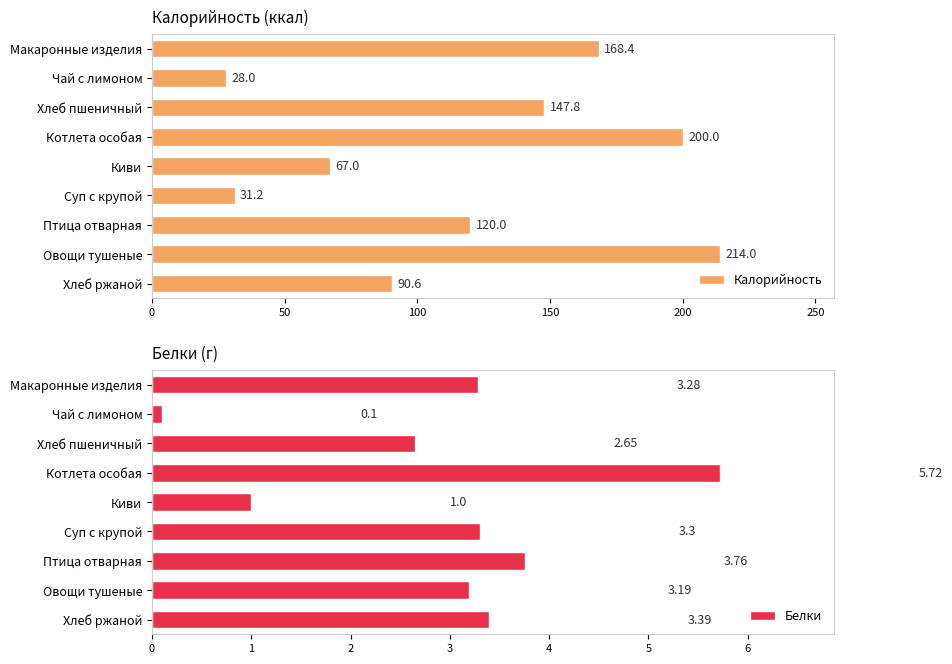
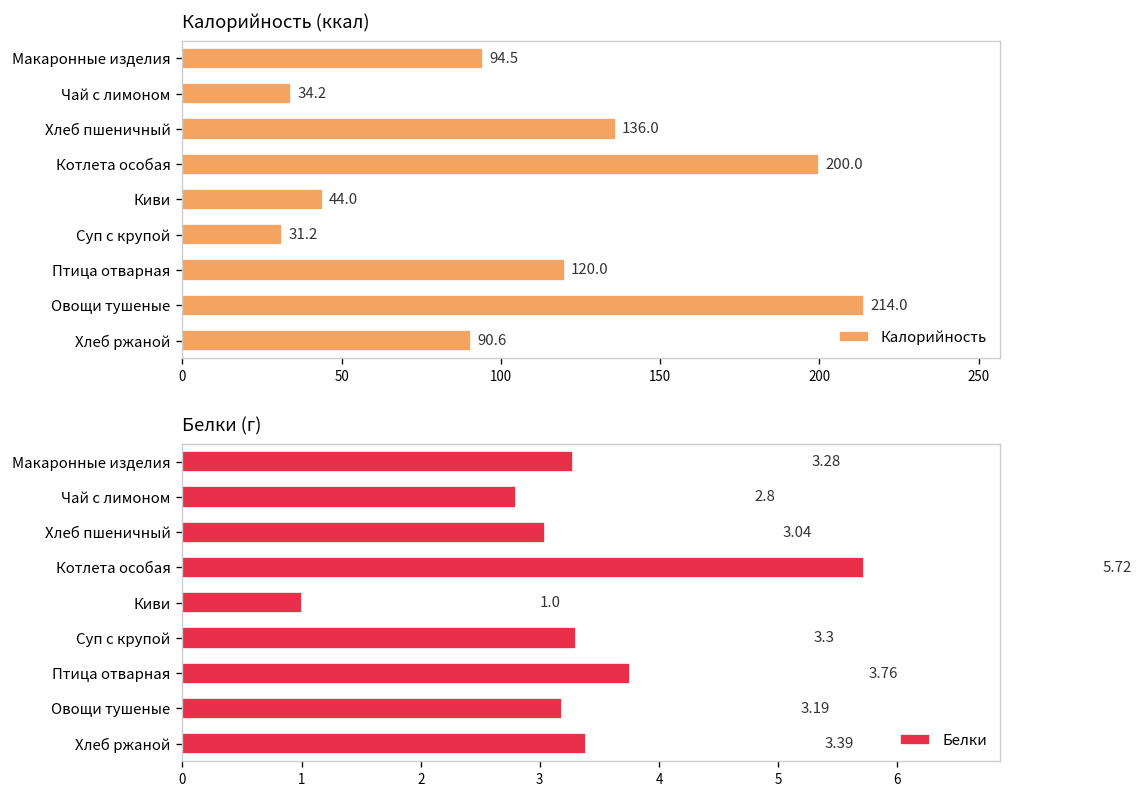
  {
    "Калорийность (ккал)": {
-     "Макаронные изделия": 168.4,
-     "Чай с лимоном": 28.0,
-     "Хлеб пшеничный": 147.8,
+     "Макаронные изделия": 94.5,
+     "Чай с лимоном": 34.2,
+     "Хлеб пшеничный": 136.0,
      "Котлета особая": 200.0,
-     "Киви": 67.0,
+     "Киви": 44.0,
      "Суп с крупой": 31.2,
      "Птица отварная": 120.0,
      "Овощи тушеные": 214.0,
      "Хлеб ржаной": 90.6
    },
    "Белки (г)": {
-     "Чай с лимоном": 0.1,
-     "Хлеб пшеничный": 2.65
+     "Чай с лимоном": 2.8,
+     "Хлеб пшеничный": 3.04
    }
  }
